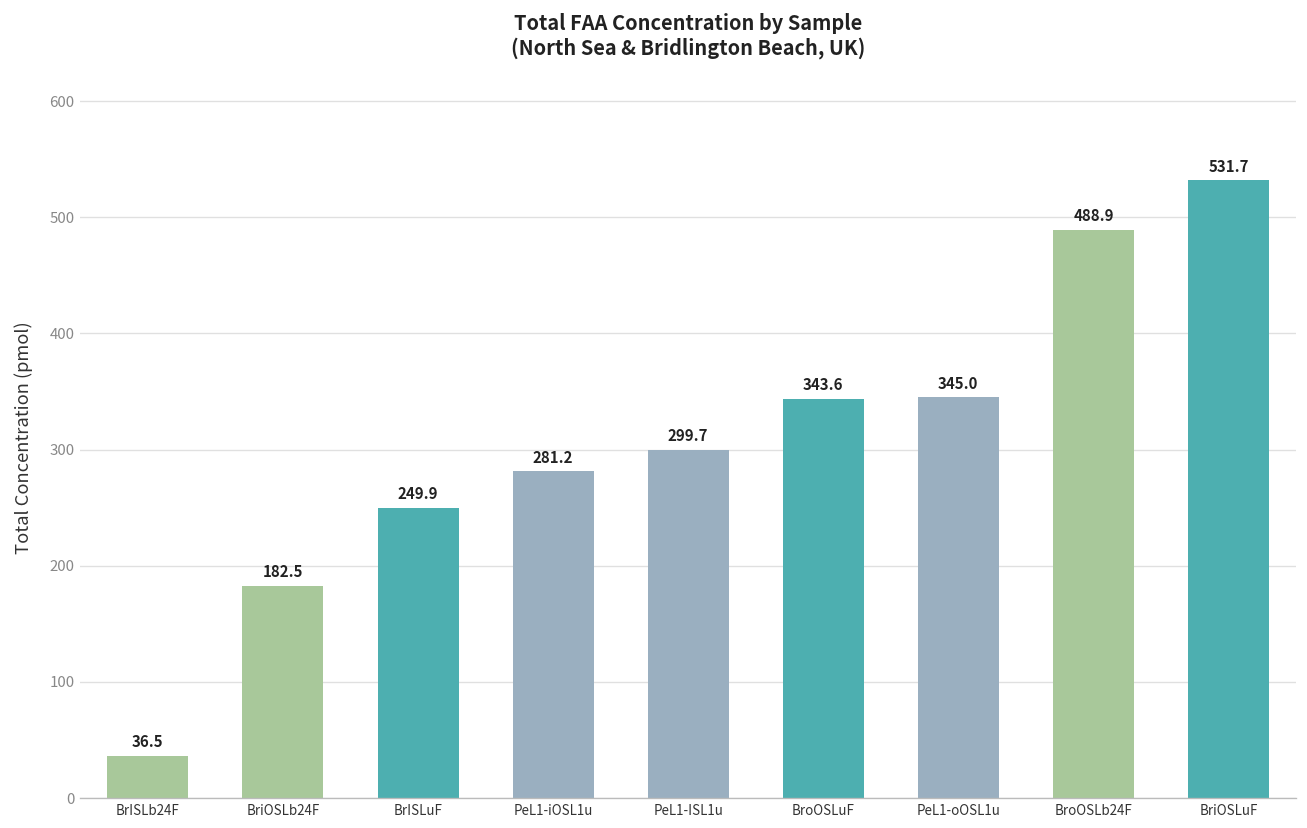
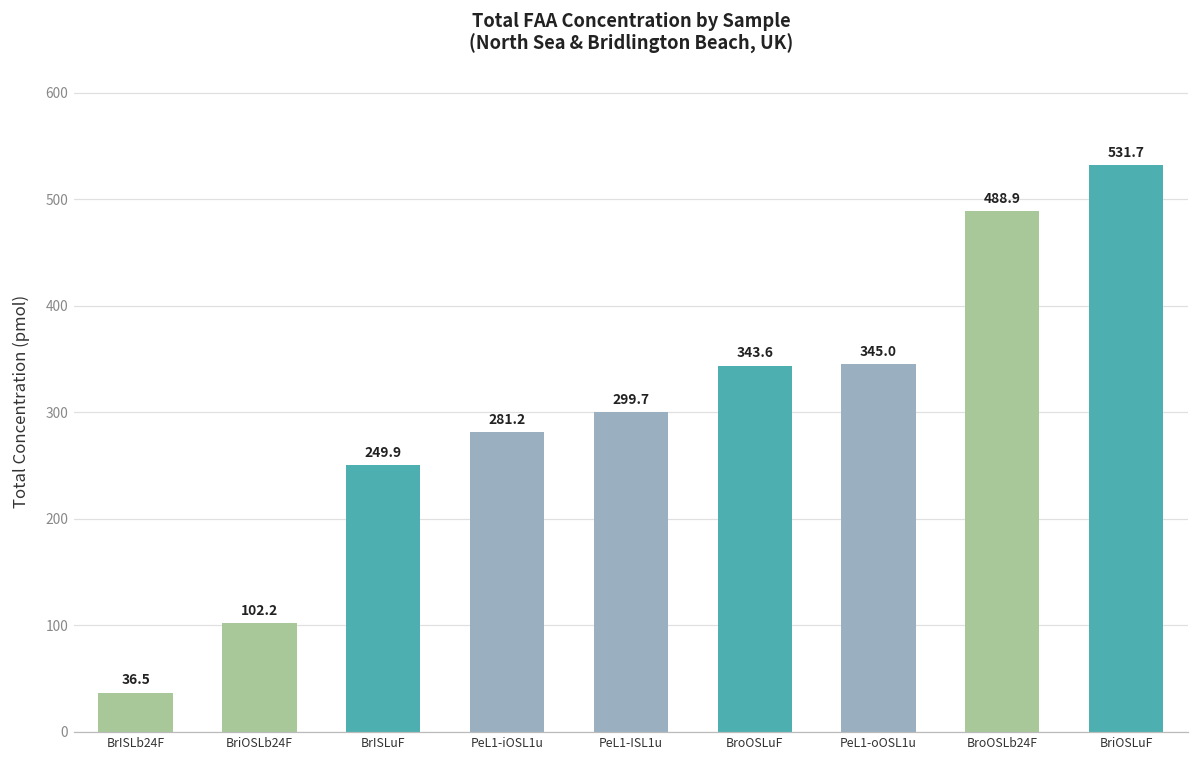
  {
    "BrISLb24F": 36.5,
-   "BriOSLb24F": 182.5,
+   "BriOSLb24F": 102.2,
    "BrISLuF": 249.9,
    "PeL1-iOSL1u": 281.2,
    "PeL1-ISL1u": 299.7,
    "BroOSLuF": 343.6,
    "PeL1-oOSL1u": 345.0,
    "BroOSLb24F": 488.9,
    "BriOSLuF": 531.7
  }
